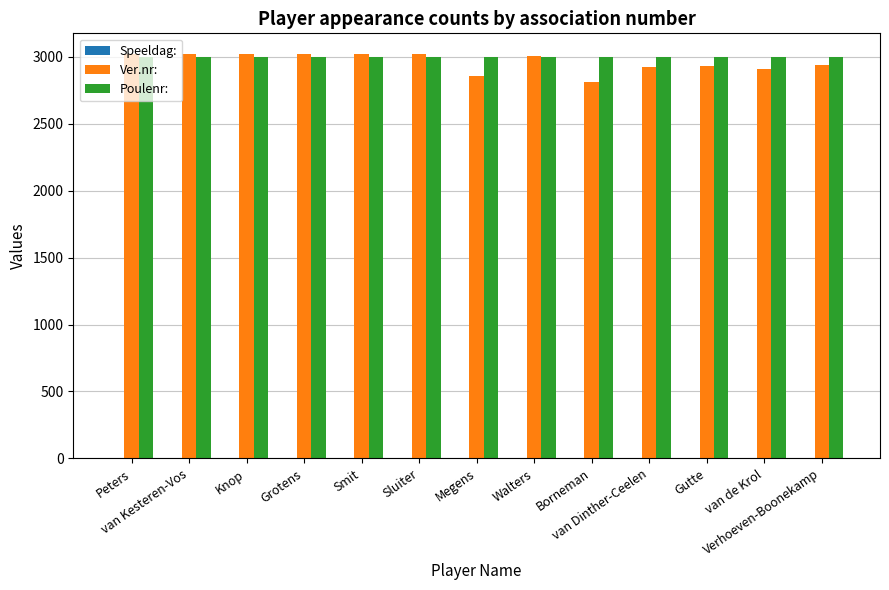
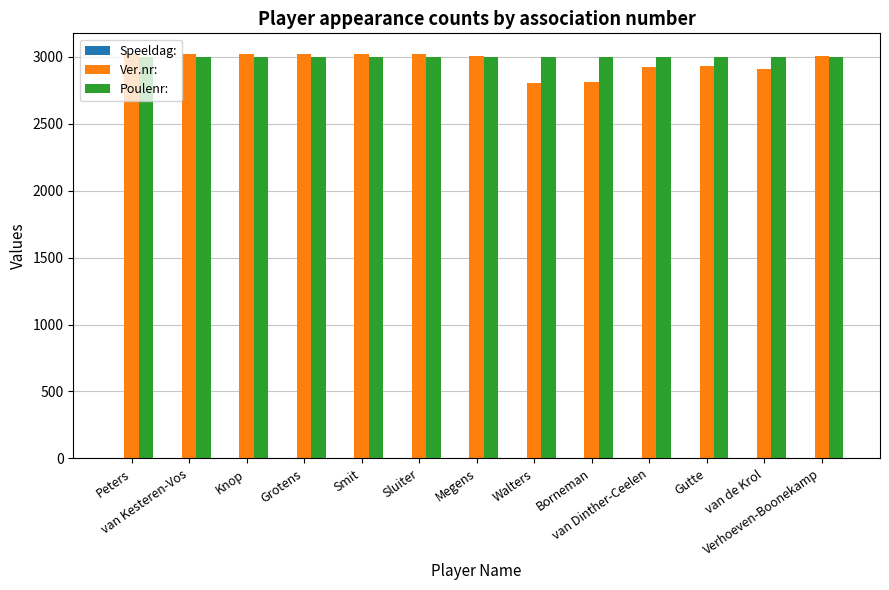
  {
    "Ver.nr:": {
      "van Kesteren-Vos": 3020,
      "Knop": 3020,
      "Grotens": 3020,
      "Smit": 3020,
      "Sluiter": 3020,
-     "Megens": 2850,
-     "Walters": 3010,
+     "Megens": 3010,
+     "Walters": 2800,
      "Borneman": 2810,
      "van Dinther-Ceelen": 2920,
      "Gutte": 2930,
      "van de Krol": 2910,
-     "Verhoeven-Boonekamp": 2940
+     "Verhoeven-Boonekamp": 3010
    },
    "Poulenr:": {
      "van Kesteren-Vos": 3000,
      "Knop": 3000,
      "Grotens": 3000,
      "Smit": 3000,
      "Sluiter": 3000,
      "Megens": 3000,
      "Walters": 3000,
      "Borneman": 3000,
      "van Dinther-Ceelen": 3000,
      "Gutte": 3000,
      "van de Krol": 3000,
      "Verhoeven-Boonekamp": 3000
    }
  }
